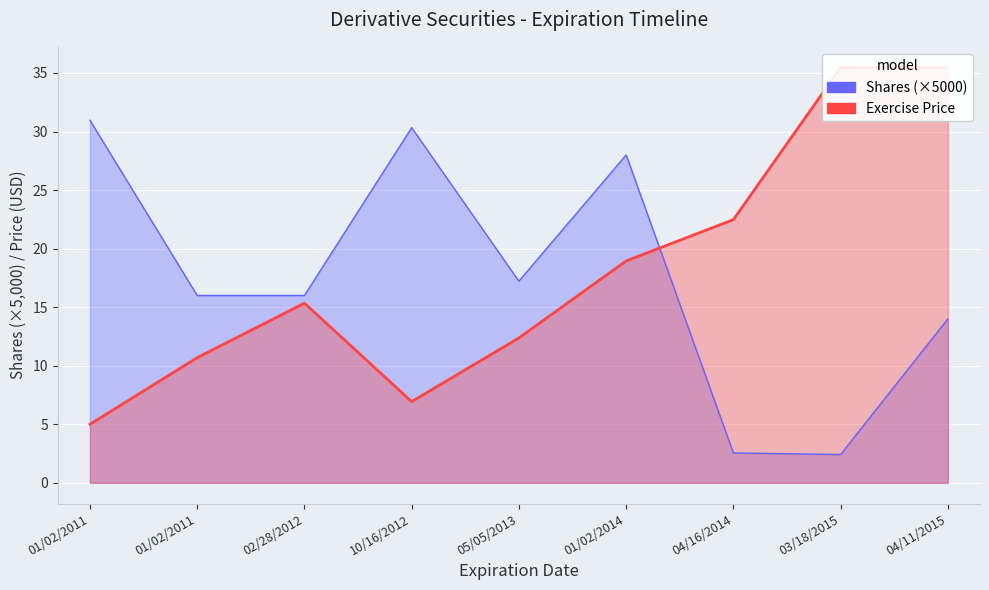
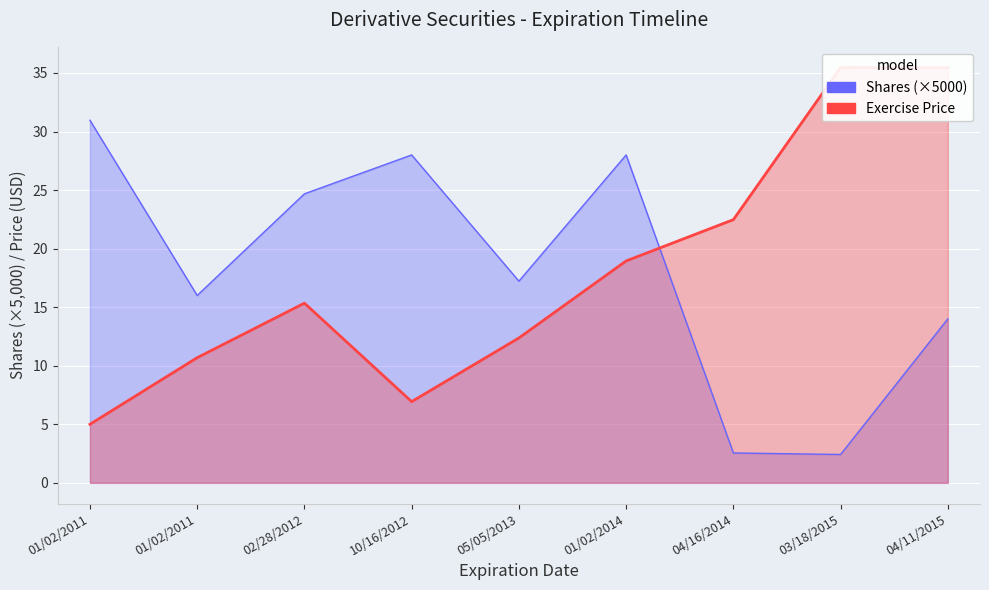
  {
    "Shares (×5000)": {
-     "02/28/2012": 16.0,
-     "10/16/2012": 30.3,
+     "02/28/2012": 24.7,
+     "10/16/2012": 28.0,
      "05/05/2013": 17.2,
      "01/02/2014": 28.0,
      "04/16/2014": 2.6,
      "03/18/2015": 2.4,
      "04/11/2015": 14.0
    }
  }
